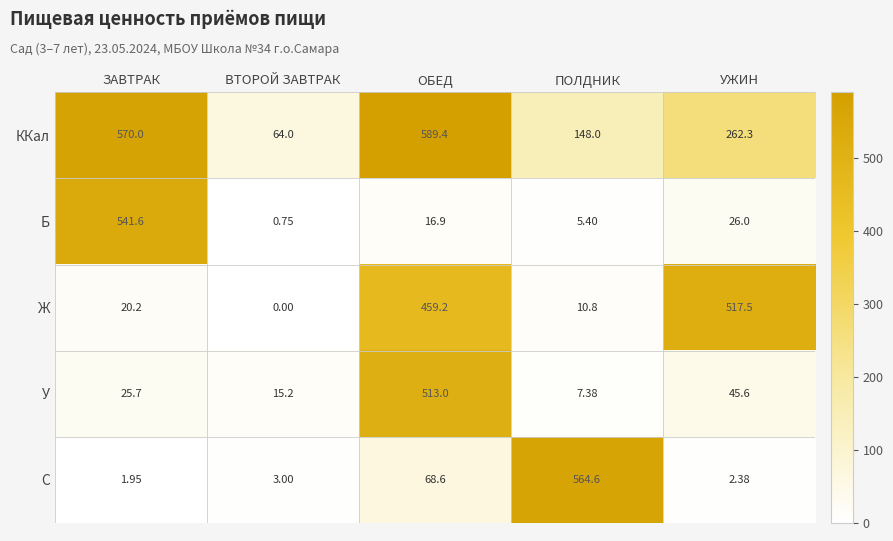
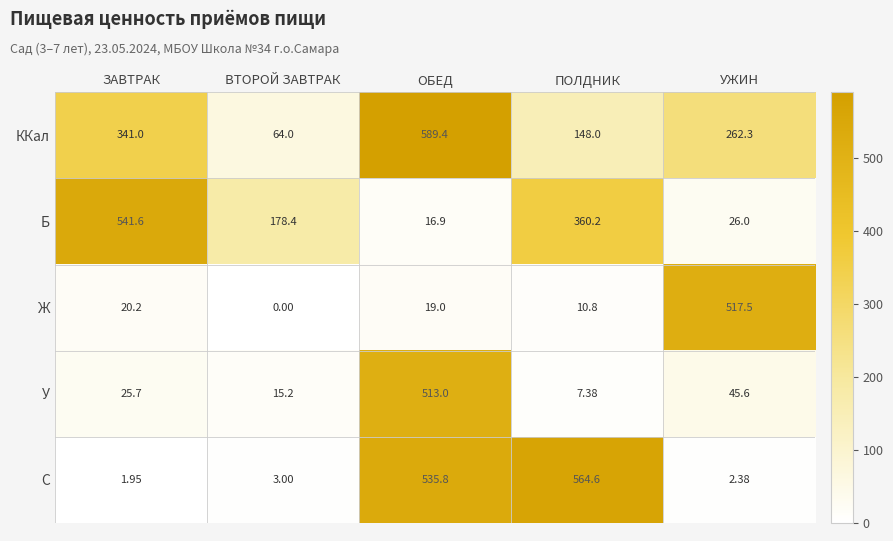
  {
    "ККал": {
-     "ЗАВТРАК": 570.0,
+     "ЗАВТРАК": 341.0,
      "ВТОРОЙ ЗАВТРАК": 64.0,
      "ОБЕД": 589.4,
      "ПОЛДНИК": 148.0,
      "УЖИН": 262.3
    },
    "Б": {
      "ЗАВТРАК": 541.6,
-     "ВТОРОЙ ЗАВТРАК": 0.75,
+     "ВТОРОЙ ЗАВТРАК": 178.4,
      "ОБЕД": 16.9,
-     "ПОЛДНИК": 5.40,
+     "ПОЛДНИК": 360.2,
      "УЖИН": 26.0
    },
    "Ж": {
      "ЗАВТРАК": 20.2,
      "ВТОРОЙ ЗАВТРАК": 0.00,
-     "ОБЕД": 459.2,
+     "ОБЕД": 19.0,
      "ПОЛДНИК": 10.8,
      "УЖИН": 517.5
    },
    "У": {
      "ЗАВТРАК": 25.7,
      "ВТОРОЙ ЗАВТРАК": 15.2,
      "ОБЕД": 513.0,
      "ПОЛДНИК": 7.38,
      "УЖИН": 45.6
    },
    "C": {
      "ЗАВТРАК": 1.95,
      "ВТОРОЙ ЗАВТРАК": 3.00,
-     "ОБЕД": 68.6,
+     "ОБЕД": 535.8,
      "ПОЛДНИК": 564.6,
      "УЖИН": 2.38
    }
  }
